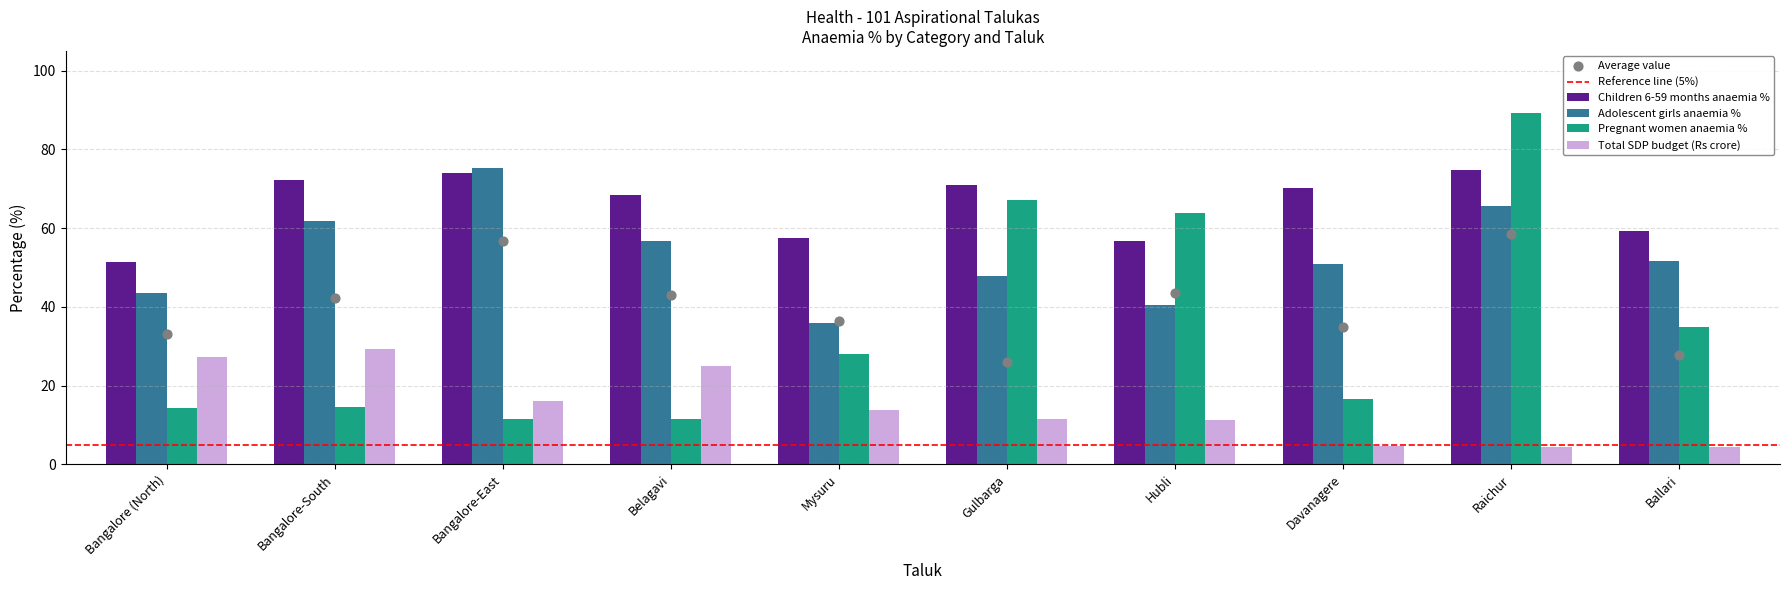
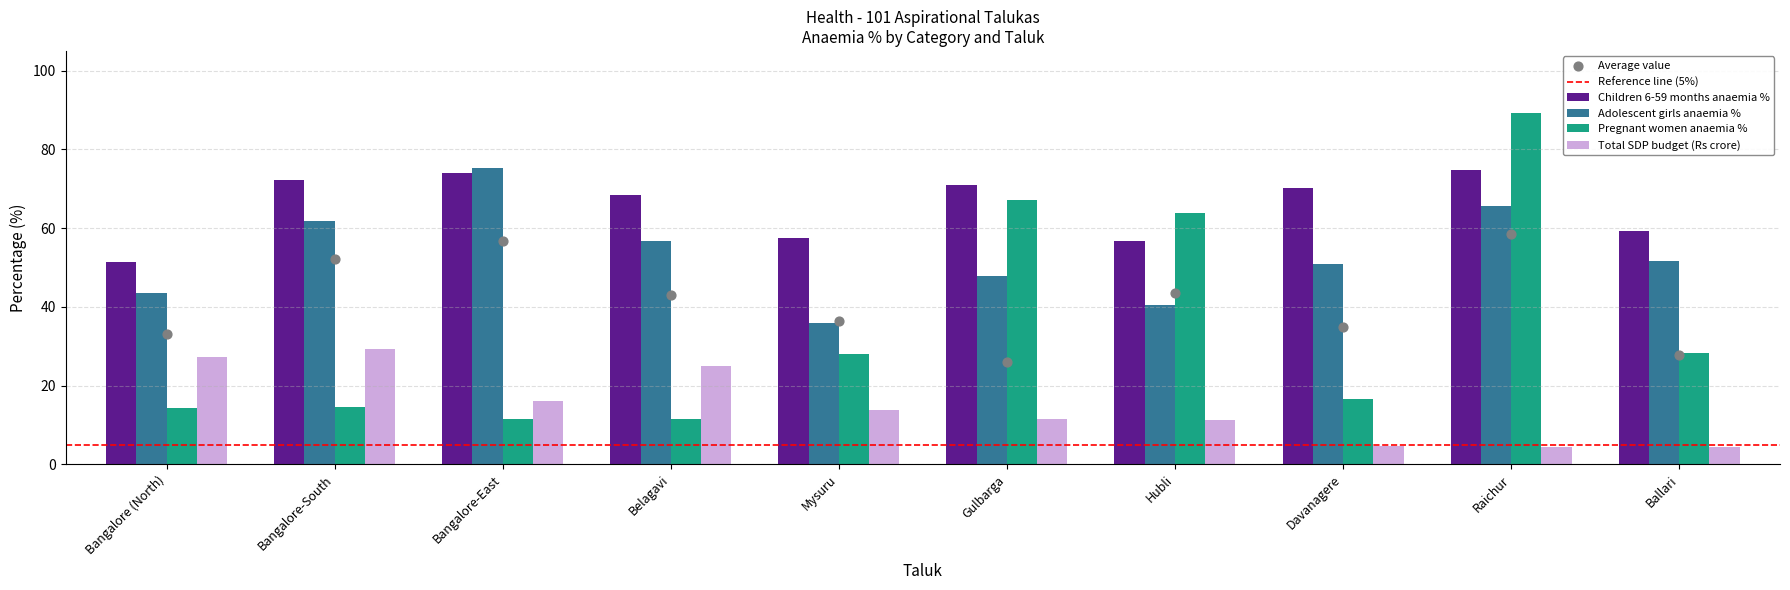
  {
    "Children 6-59 months anaemia %": {
      "Bangalore (North)": 51,
      "Bangalore-South": 72,
      "Bangalore-East": 74,
      "Belagavi": 68,
      "Mysuru": 58,
      "Gulbarga": 71,
      "Hubli": 57,
      "Davanagere": 70,
      "Raichur": 75,
      "Ballari": 59
    },
    "Average value": {
-     "Bangalore-South": 42
+     "Bangalore-South": 52
    },
    "Adolescent girls anaemia %": {
      "Bangalore (North)": 44,
      "Bangalore-South": 62,
      "Bangalore-East": 75,
      "Belagavi": 57,
      "Mysuru": 36,
      "Gulbarga": 48,
      "Hubli": 40,
      "Davanagere": 51,
      "Raichur": 66,
      "Ballari": 52
    },
    "Pregnant women anaemia %": {
      "Bangalore (North)": 14,
      "Bangalore-South": 15,
      "Bangalore-East": 12,
      "Belagavi": 12,
      "Mysuru": 28,
      "Gulbarga": 67,
      "Hubli": 64,
      "Davanagere": 17,
      "Raichur": 89,
-     "Ballari": 35
+     "Ballari": 28
    },
    "Total SDP budget (Rs crore)": {
      "Bangalore (North)": 27,
      "Bangalore-South": 29,
      "Bangalore-East": 16,
      "Belagavi": 25,
      "Mysuru": 14,
      "Gulbarga": 12,
      "Hubli": 11,
      "Davanagere": 5,
      "Raichur": 4,
      "Ballari": 4
    }
  }
